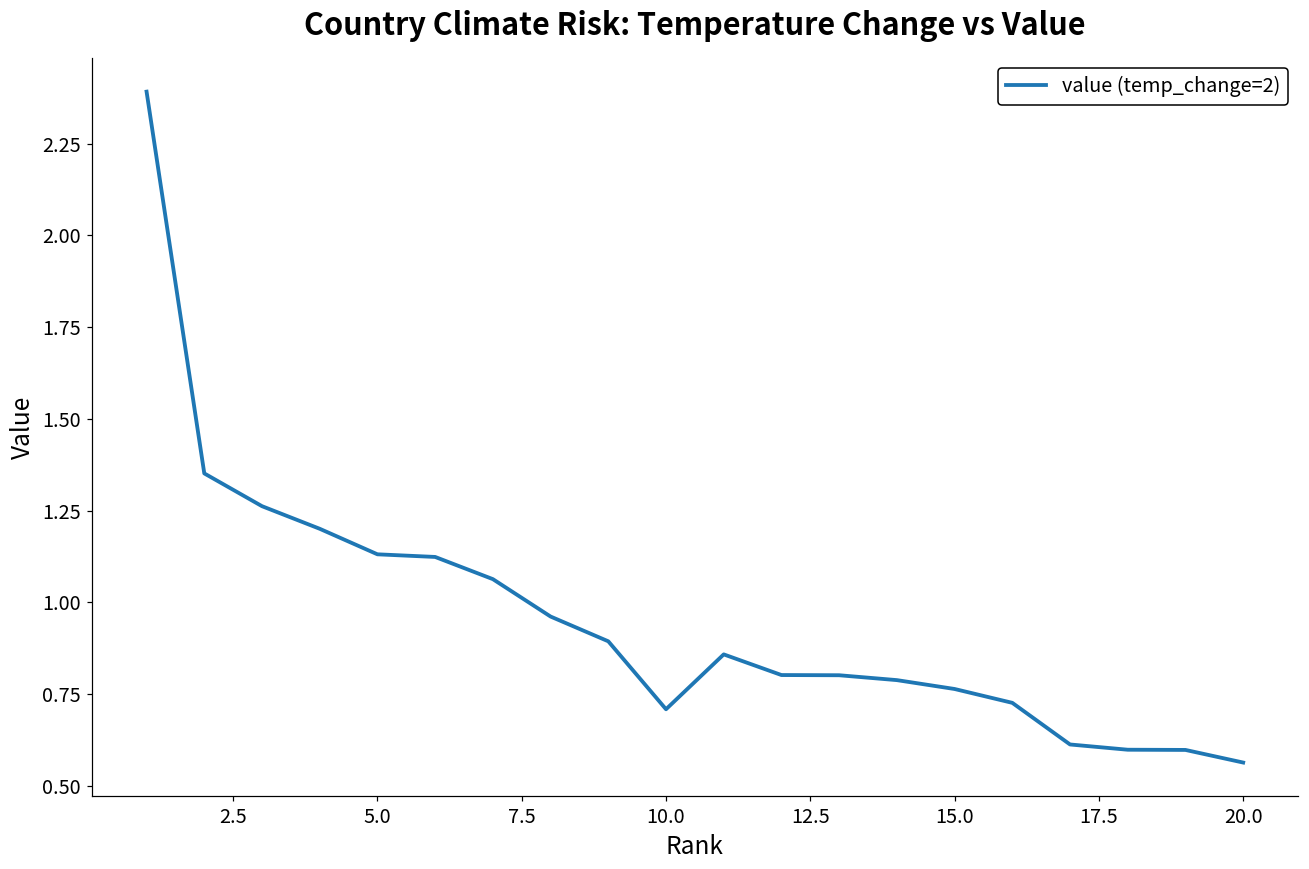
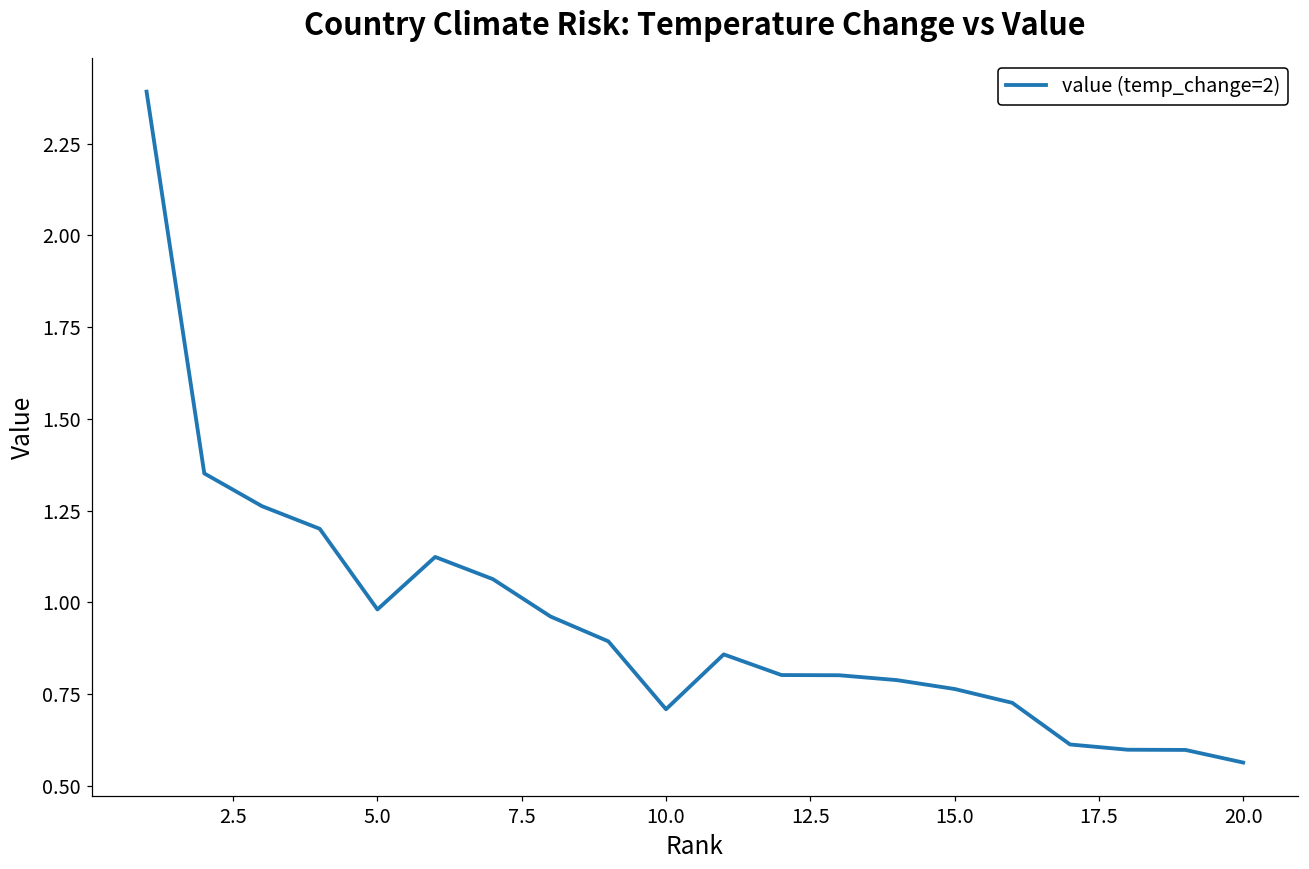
  {
-   "5.0": 1.13,
+   "5.0": 0.98,
    "10.0": 0.71,
    "15.0": 0.76,
    "20.0": 0.56
  }
